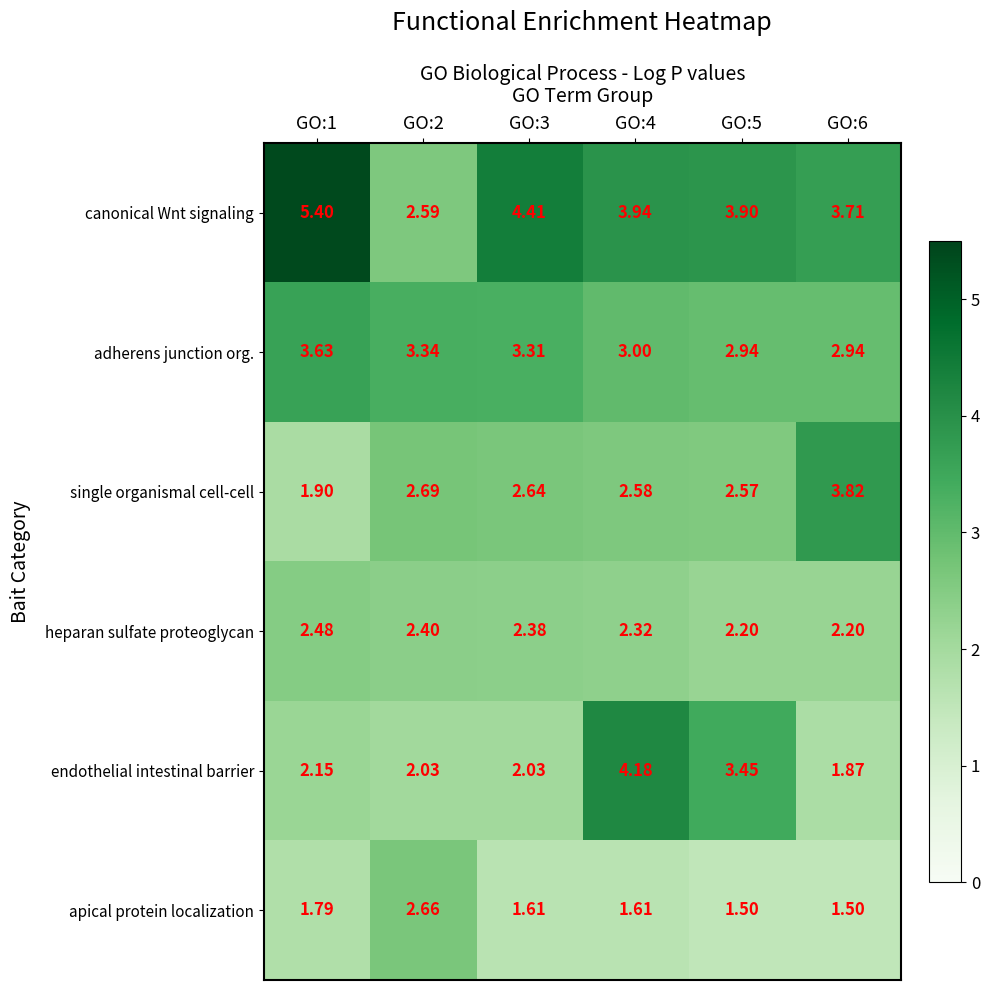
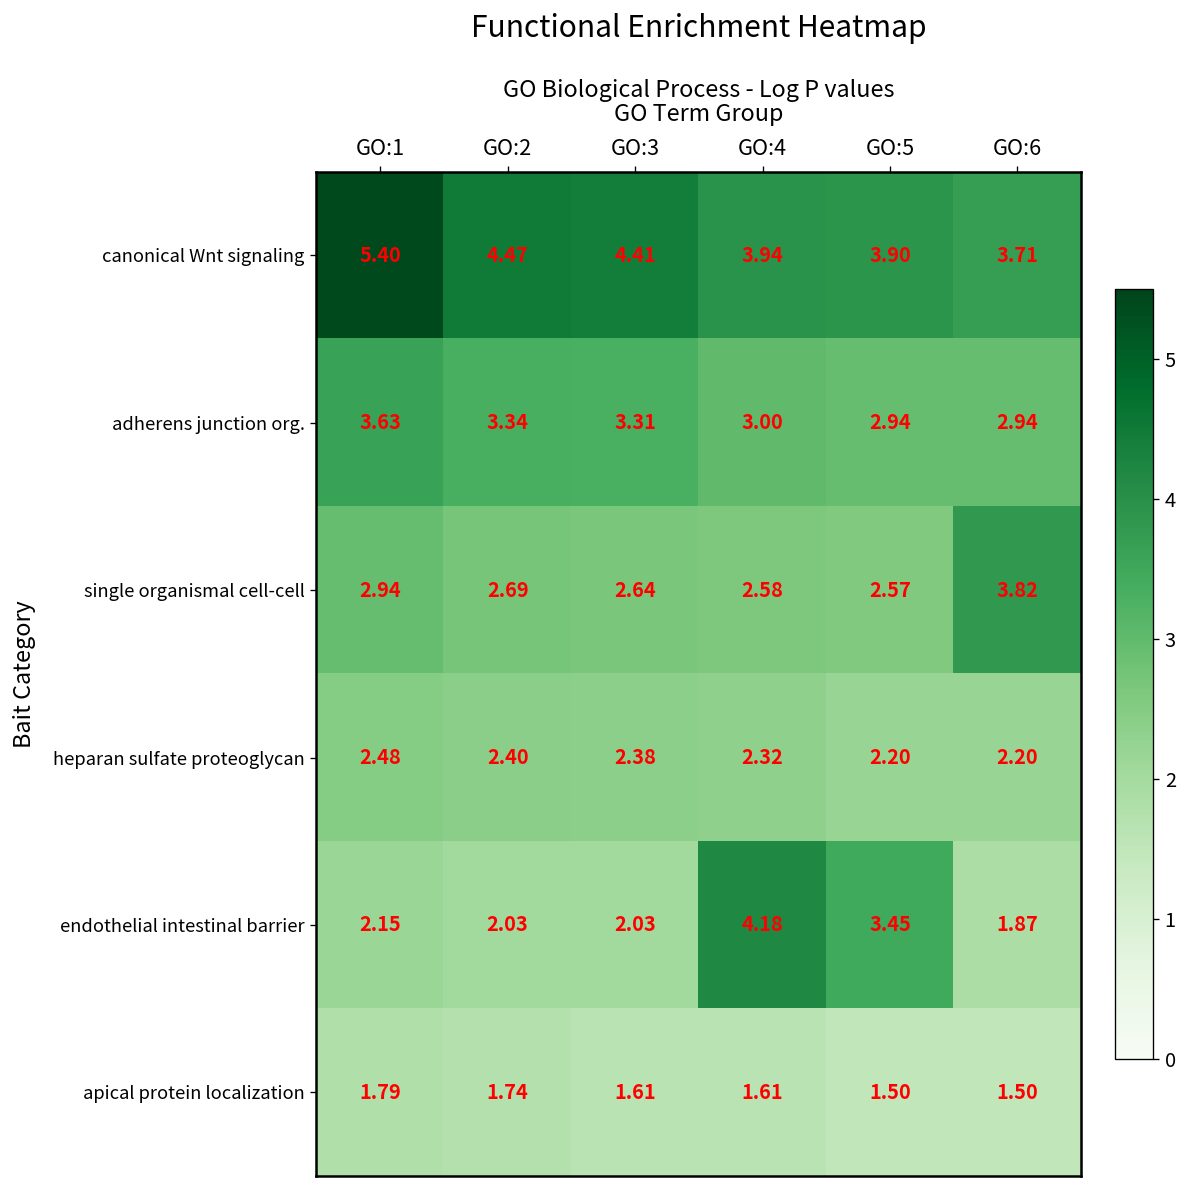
  {
    "canonical Wnt signaling": {
      "GO:1": 5.40,
-     "GO:2": 2.59,
+     "GO:2": 4.47,
      "GO:3": 4.41,
      "GO:4": 3.94,
      "GO:5": 3.90,
      "GO:6": 3.71
    },
    "adherens junction org.": {
      "GO:1": 3.63,
      "GO:2": 3.34,
      "GO:3": 3.31,
      "GO:4": 3.00,
      "GO:5": 2.94,
      "GO:6": 2.94
    },
    "single organismal cell-cell": {
-     "GO:1": 1.90,
+     "GO:1": 2.94,
      "GO:2": 2.69,
      "GO:3": 2.64,
      "GO:4": 2.58,
      "GO:5": 2.57,
      "GO:6": 3.82
    },
    "heparan sulfate proteoglycan": {
      "GO:1": 2.48,
      "GO:2": 2.40,
      "GO:3": 2.38,
      "GO:4": 2.32,
      "GO:5": 2.20,
      "GO:6": 2.20
    },
    "endothelial intestinal barrier": {
      "GO:1": 2.15,
      "GO:2": 2.03,
      "GO:3": 2.03,
      "GO:4": 4.18,
      "GO:5": 3.45,
      "GO:6": 1.87
    },
    "apical protein localization": {
      "GO:1": 1.79,
-     "GO:2": 2.66,
+     "GO:2": 1.74,
      "GO:3": 1.61,
      "GO:4": 1.61,
      "GO:5": 1.50,
      "GO:6": 1.50
    }
  }
